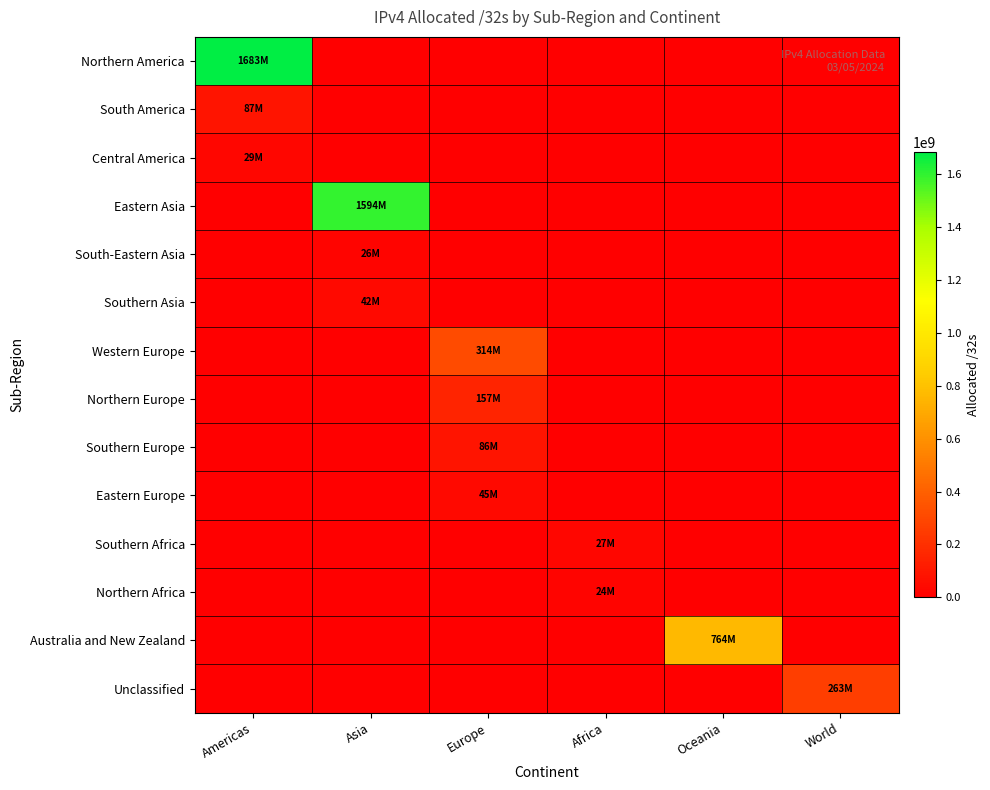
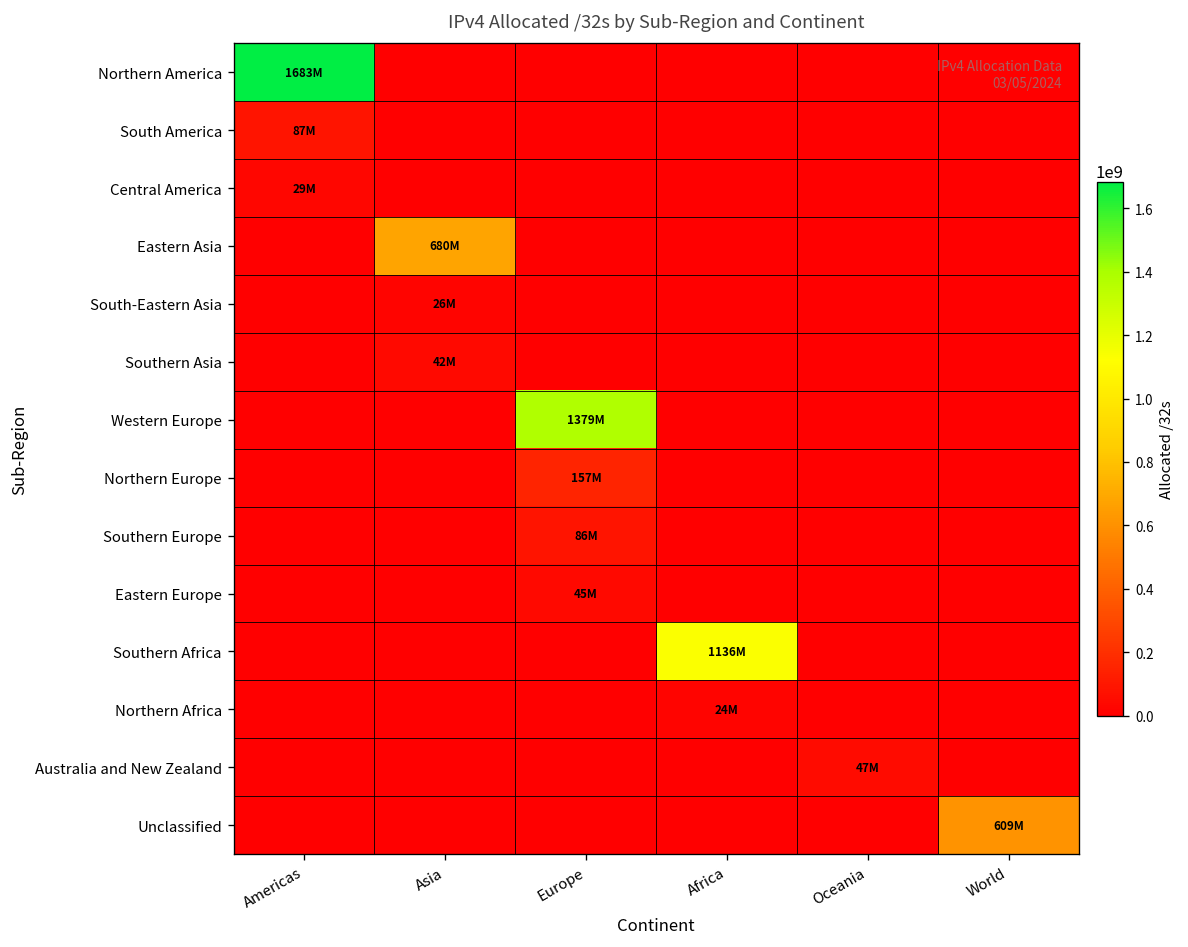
  {
    "Northern America": {
      "Americas": "1683M"
    },
    "South America": {
      "Americas": "87M"
    },
    "Central America": {
      "Americas": "29M"
    },
    "Eastern Asia": {
-     "Asia": "1594M"
+     "Asia": "680M"
    },
    "South-Eastern Asia": {
      "Asia": "26M"
    },
    "Southern Asia": {
      "Asia": "42M"
    },
    "Western Europe": {
-     "Europe": "314M"
+     "Europe": "1379M"
    },
    "Northern Europe": {
      "Europe": "157M"
    },
    "Southern Europe": {
      "Europe": "86M"
    },
    "Eastern Europe": {
      "Europe": "45M"
    },
    "Southern Africa": {
-     "Africa": "27M"
+     "Africa": "1136M"
    },
    "Northern Africa": {
      "Africa": "24M"
    },
    "Australia and New Zealand": {
-     "Oceania": "764M"
+     "Oceania": "47M"
    },
    "Unclassified": {
-     "World": "263M"
+     "World": "609M"
    }
  }
